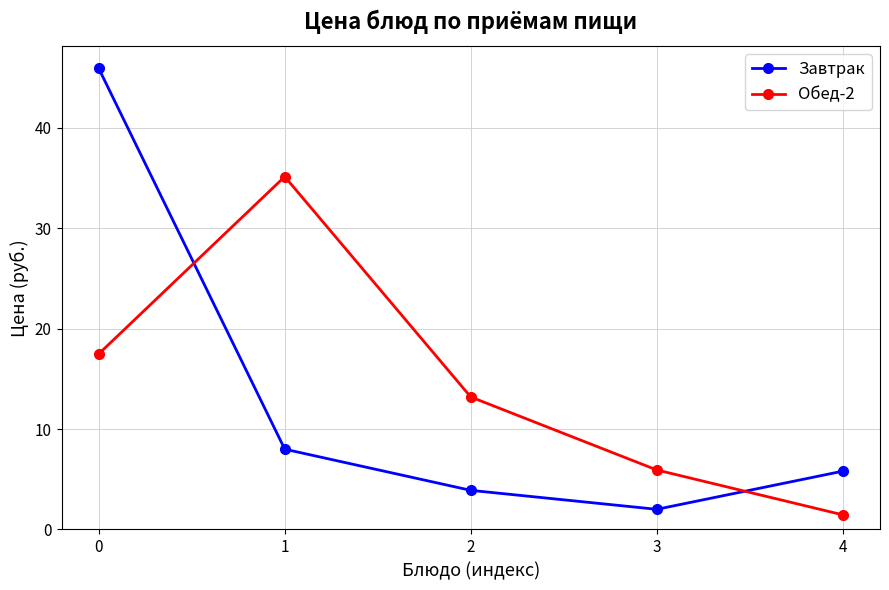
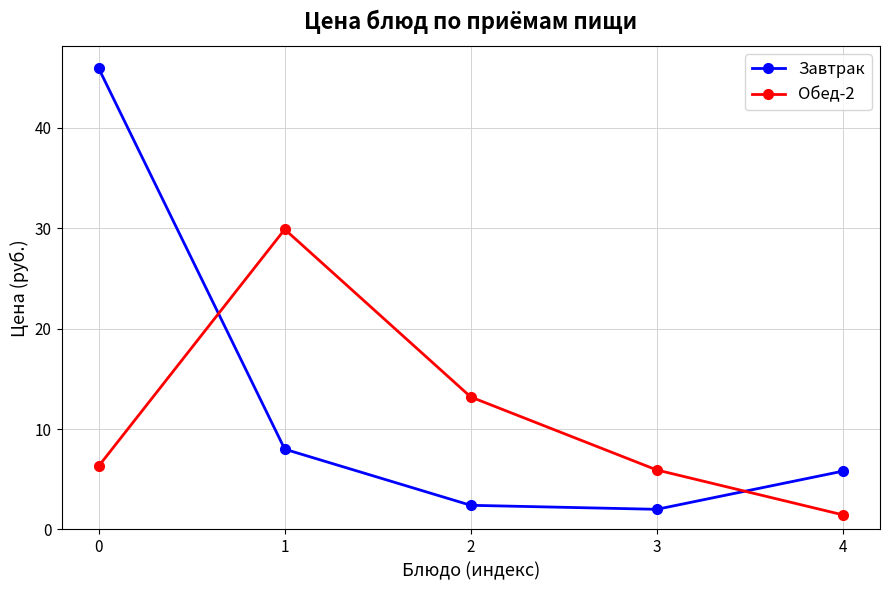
  {
    "Завтрак": {
      "0": 45.9,
      "1": 8.0,
-     "2": 3.9,
+     "2": 2.4,
      "3": 2.0,
      "4": 5.8
    },
    "Обед-2": {
-     "0": 17.5,
-     "1": 35.1,
+     "0": 6.3,
+     "1": 29.9,
      "2": 13.2,
      "3": 5.9,
      "4": 1.5
    }
  }
